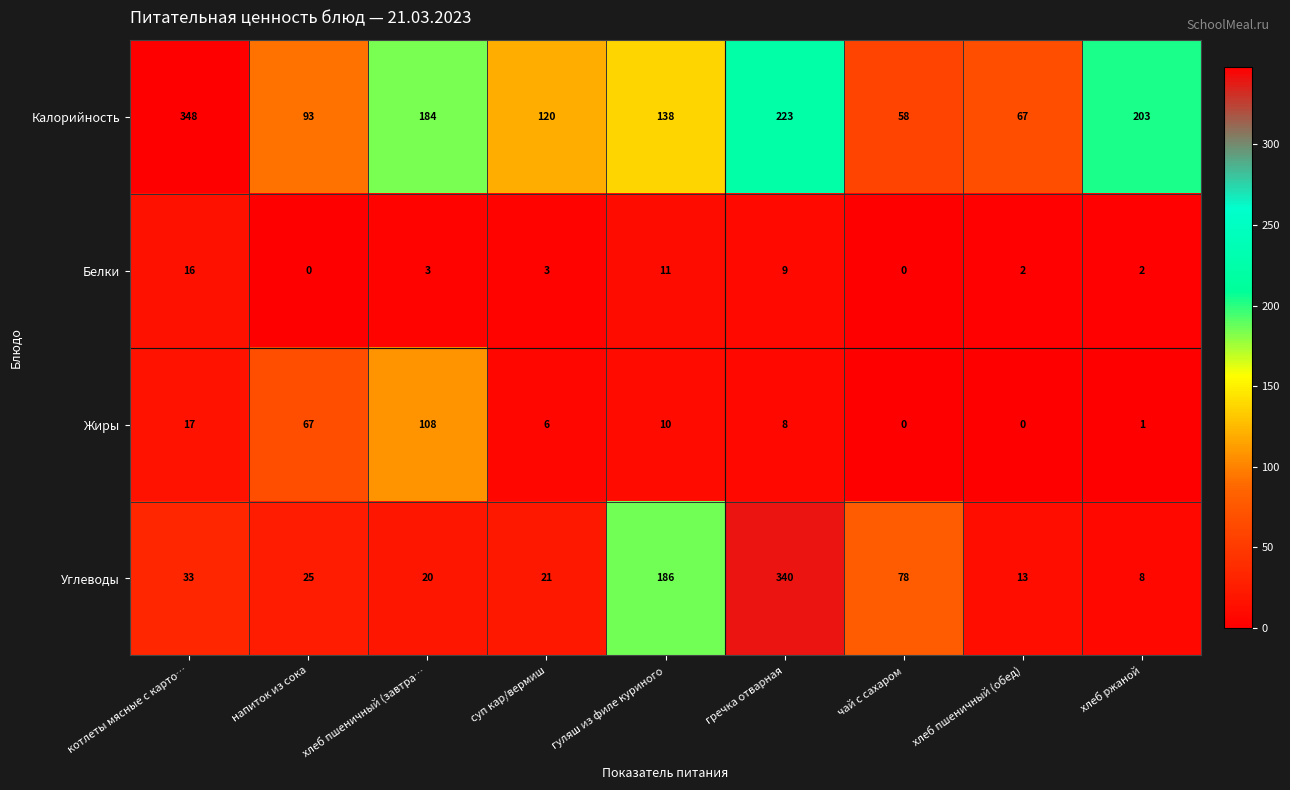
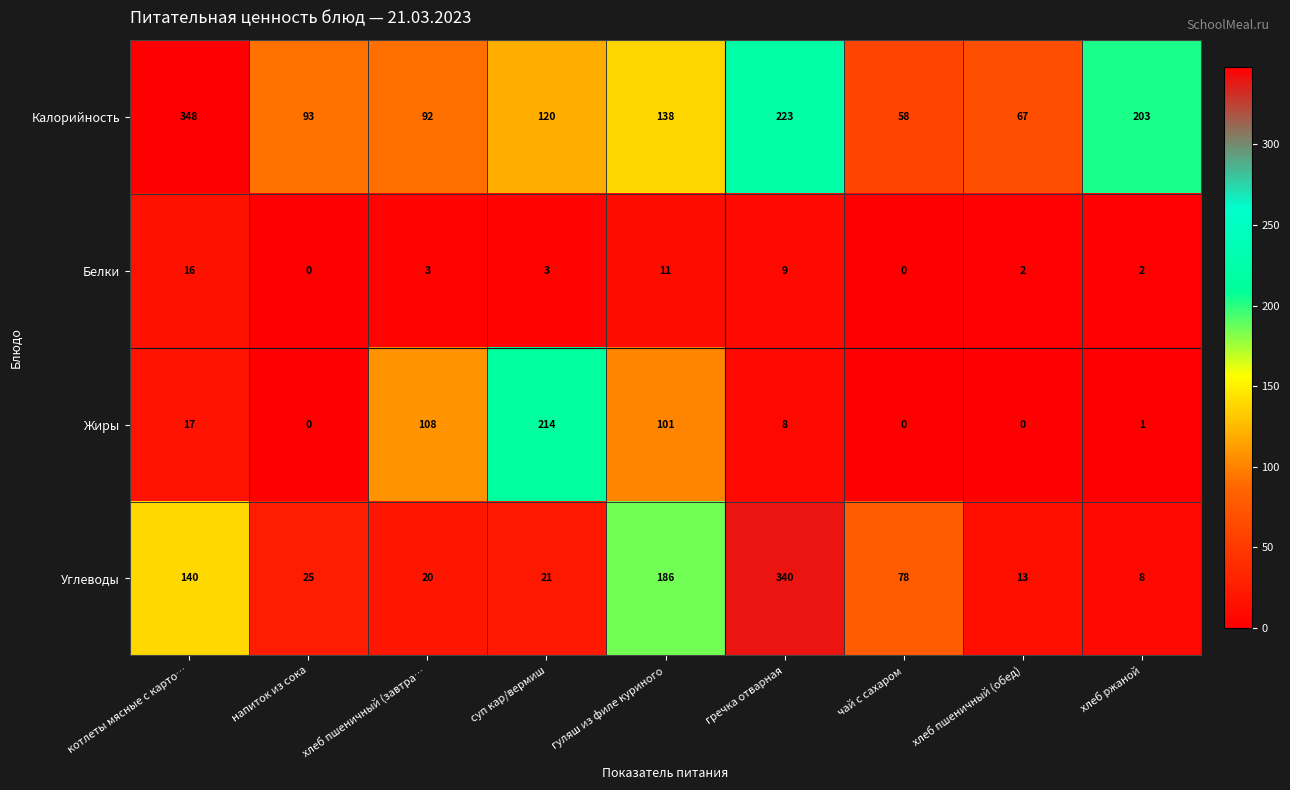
  {
    "Калорийность": {
      "котлеты мясные с карто…": 348,
      "напиток из сока": 93,
-     "хлеб пшеничный (завтра…": 184,
+     "хлеб пшеничный (завтра…": 92,
      "суп кар/вермиш": 120,
      "гуляш из филе куриного": 138,
      "гречка отварная": 223,
      "чай с сахаром": 58,
      "хлеб пшеничный (обед)": 67,
      "хлеб ржаной": 203
    },
    "Белки": {
      "котлеты мясные с карто…": 16,
      "напиток из сока": 0,
      "хлеб пшеничный (завтра…": 3,
      "суп кар/вермиш": 3,
      "гуляш из филе куриного": 11,
      "гречка отварная": 9,
      "чай с сахаром": 0,
      "хлеб пшеничный (обед)": 2,
      "хлеб ржаной": 2
    },
    "Жиры": {
      "котлеты мясные с карто…": 17,
-     "напиток из сока": 67,
+     "напиток из сока": 0,
      "хлеб пшеничный (завтра…": 108,
-     "суп кар/вермиш": 6,
-     "гуляш из филе куриного": 10,
+     "суп кар/вермиш": 214,
+     "гуляш из филе куриного": 101,
      "гречка отварная": 8,
      "чай с сахаром": 0,
      "хлеб пшеничный (обед)": 0,
      "хлеб ржаной": 1
    },
    "Углеводы": {
-     "котлеты мясные с карто…": 33,
+     "котлеты мясные с карто…": 140,
      "напиток из сока": 25,
      "хлеб пшеничный (завтра…": 20,
      "суп кар/вермиш": 21,
      "гуляш из филе куриного": 186,
      "гречка отварная": 340,
      "чай с сахаром": 78,
      "хлеб пшеничный (обед)": 13,
      "хлеб ржаной": 8
    }
  }
